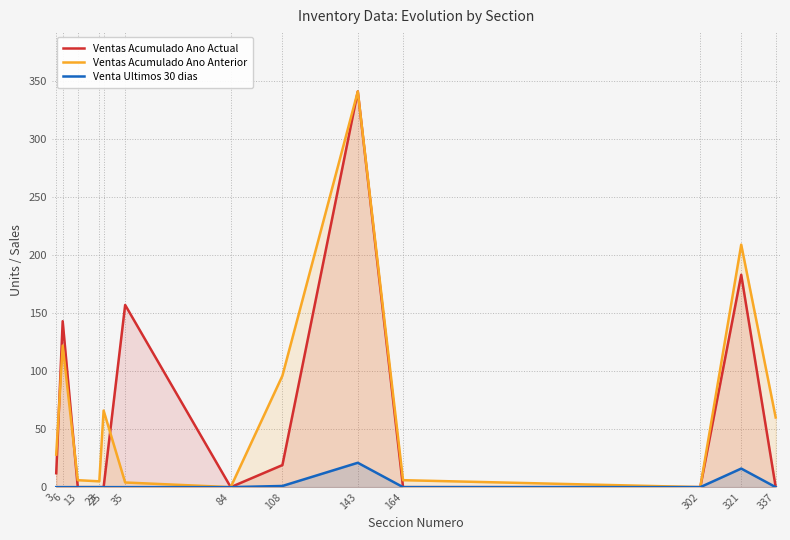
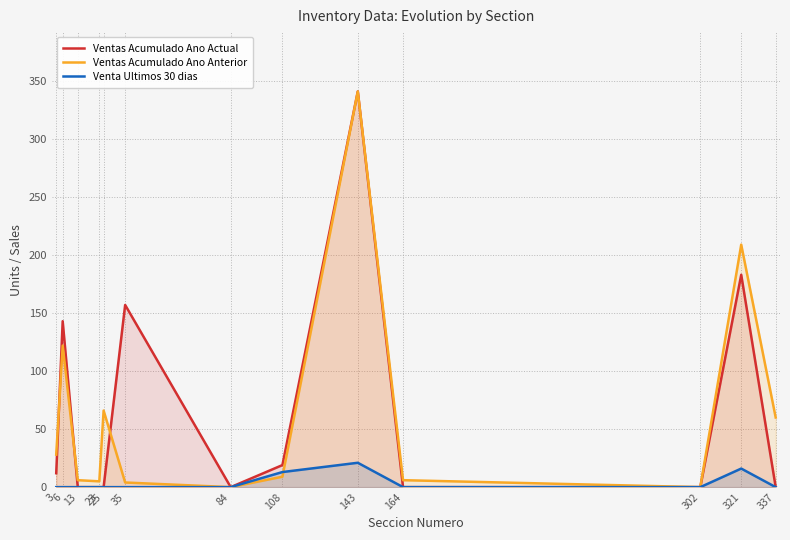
  {
    "Ventas Acumulado Ano Actual": {
      "3": 12,
      "6": 143,
      "35": 157,
      "108": 19,
      "321": 183
    },
    "Ventas Acumulado Ano Anterior": {
      "3": 28,
      "6": 122,
      "13": 6,
      "23": 5,
      "25": 66,
      "35": 4,
-     "108": 96,
+     "108": 9,
      "164": 6,
      "321": 209,
      "337": 60
    },
    "Venta Ultimos 30 dias": {
      "3": 0,
      "6": 0,
      "35": 0,
-     "108": 1,
+     "108": 13,
      "143": 21,
      "321": 16
    }
  }
